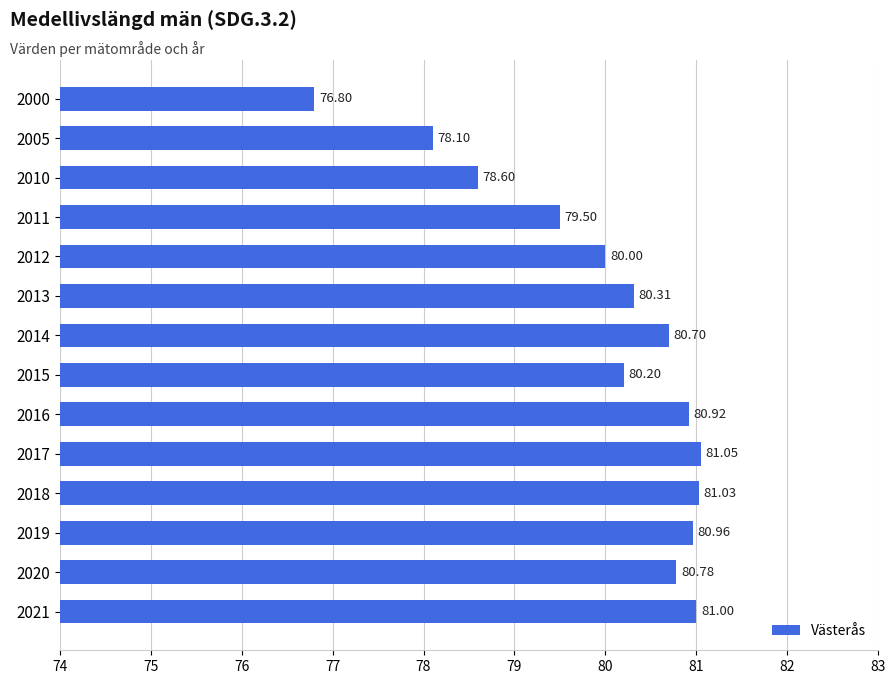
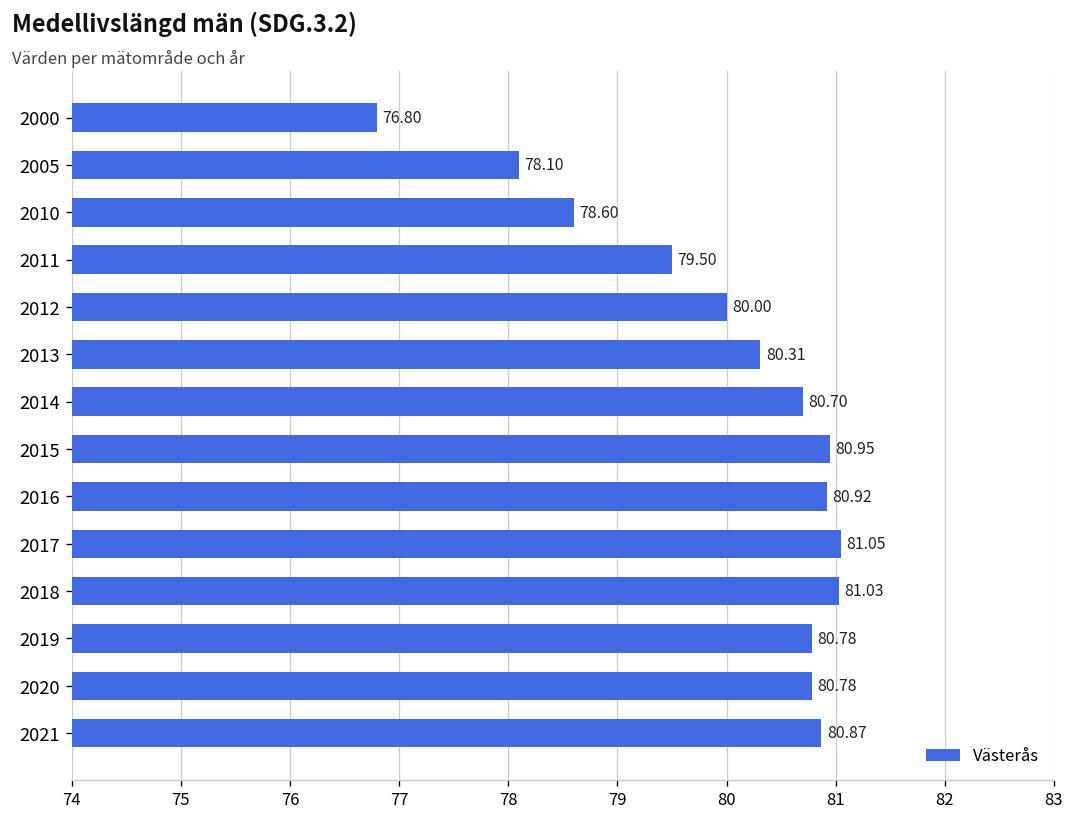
  {
    "2000": 76.80,
    "2005": 78.10,
    "2010": 78.60,
    "2011": 79.50,
    "2012": 80.00,
    "2013": 80.31,
    "2014": 80.70,
-   "2015": 80.20,
+   "2015": 80.95,
    "2016": 80.92,
    "2017": 81.05,
    "2018": 81.03,
-   "2019": 80.96,
+   "2019": 80.78,
    "2020": 80.78,
-   "2021": 81.00
+   "2021": 80.87
  }
